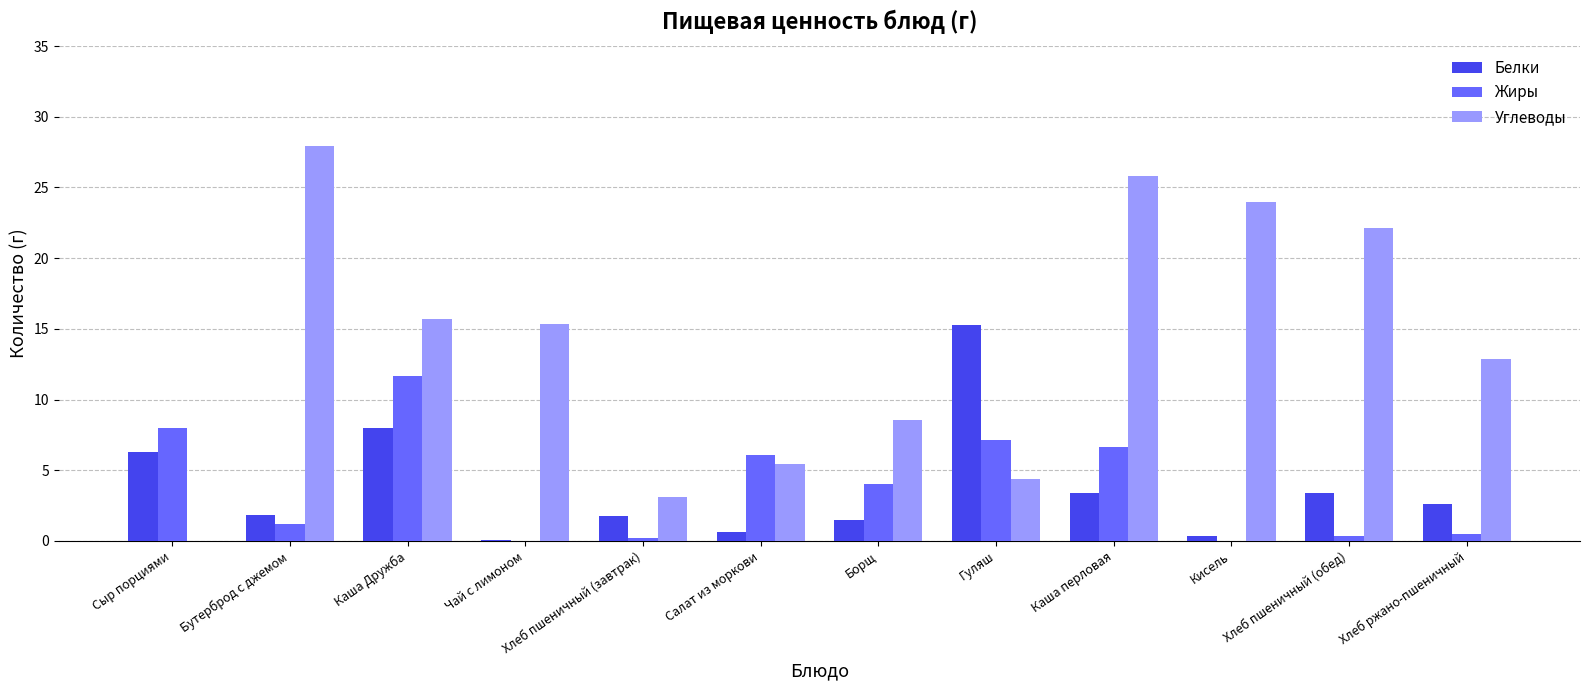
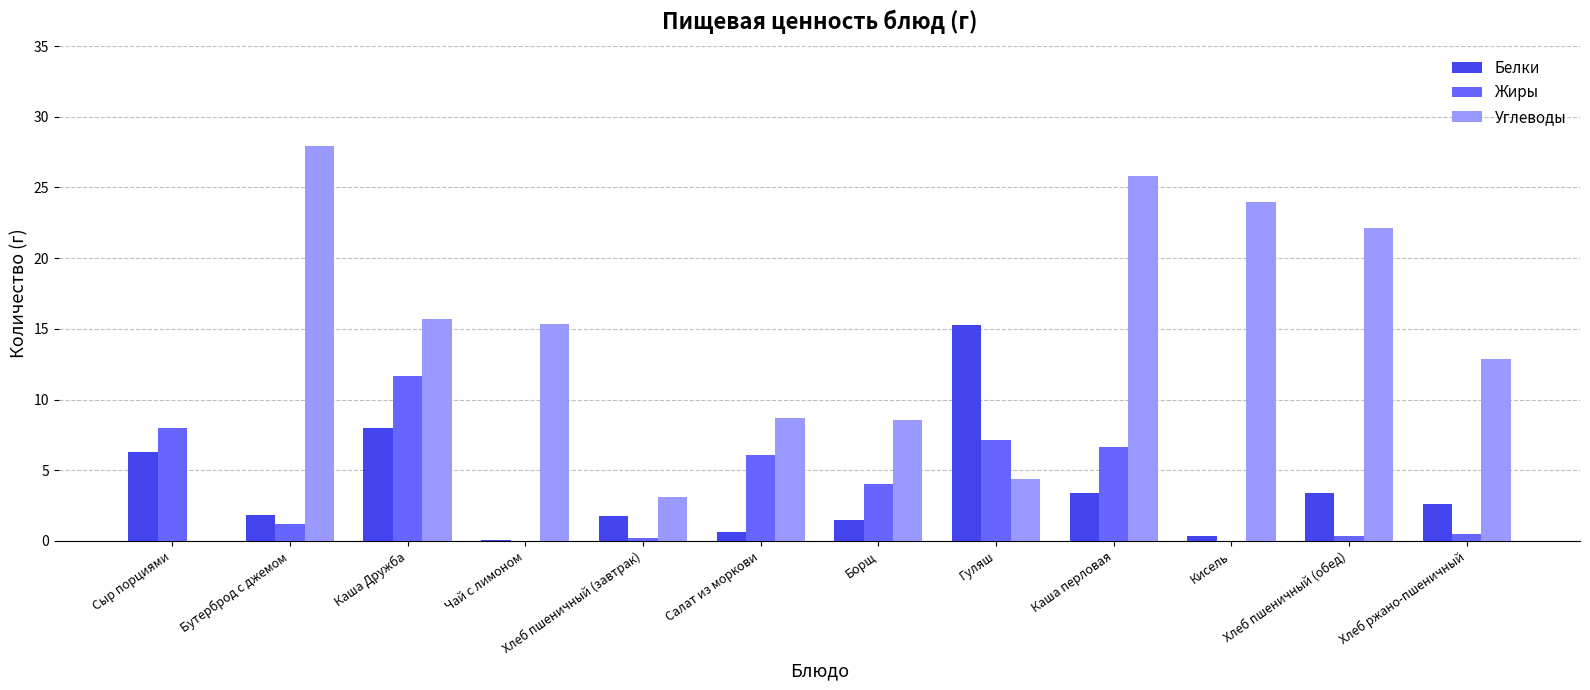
  {
    "Углеводы": {
      "Сыр порциями": 0.0,
      "Бутерброд с джемом": 27.9,
      "Каша Дружба": 15.7,
      "Чай с лимоном": 15.3,
      "Хлеб пшеничный (завтрак)": 3.1,
-     "Салат из моркови": 5.5,
+     "Салат из моркови": 8.7,
      "Борщ": 8.5,
      "Гуляш": 4.4,
      "Каша перловая": 25.8,
      "Кисель": 24.0,
      "Хлеб пшеничный (обед)": 22.1,
      "Хлеб ржано-пшеничный": 12.9
    }
  }
